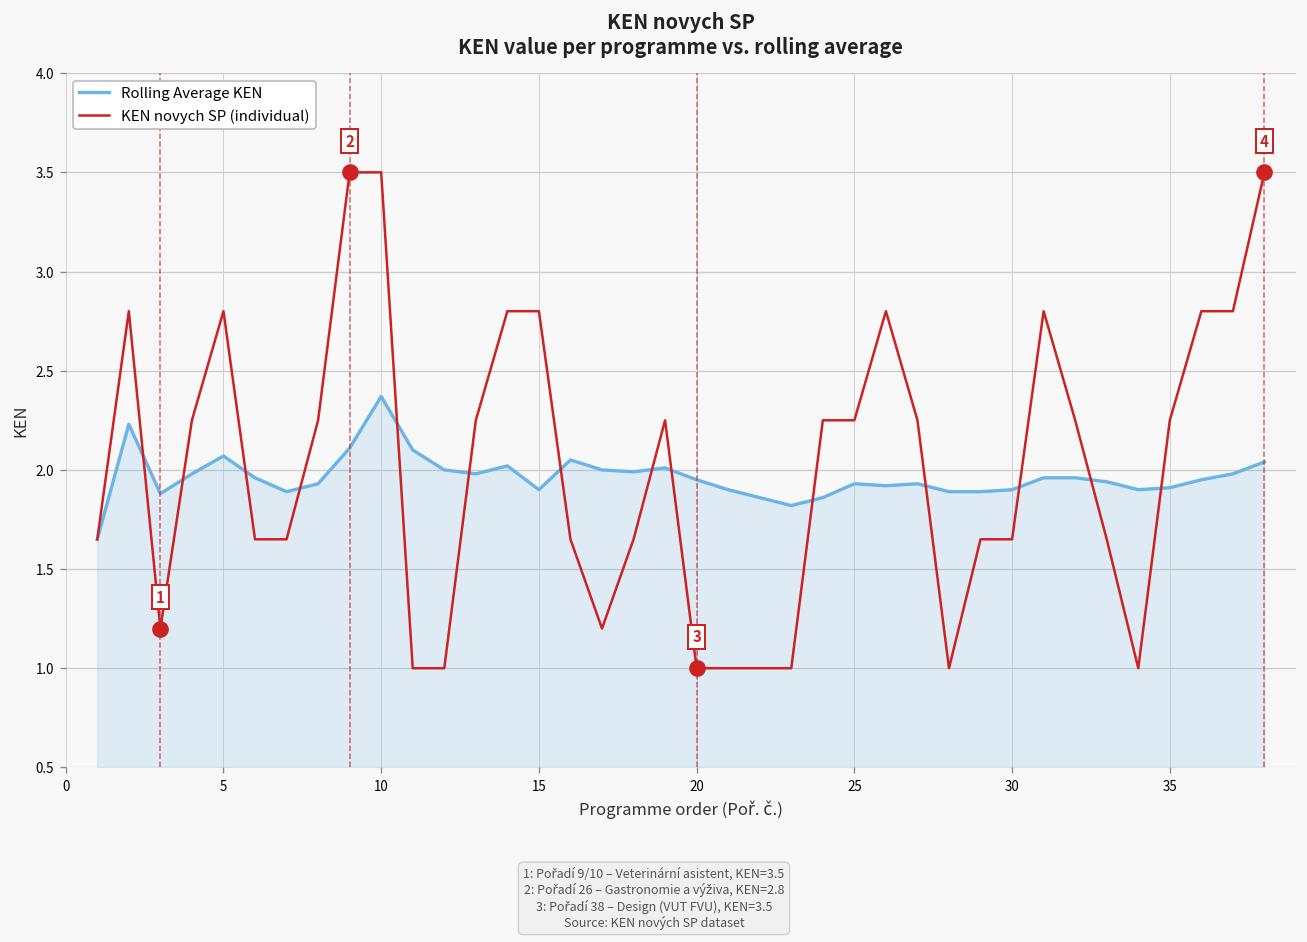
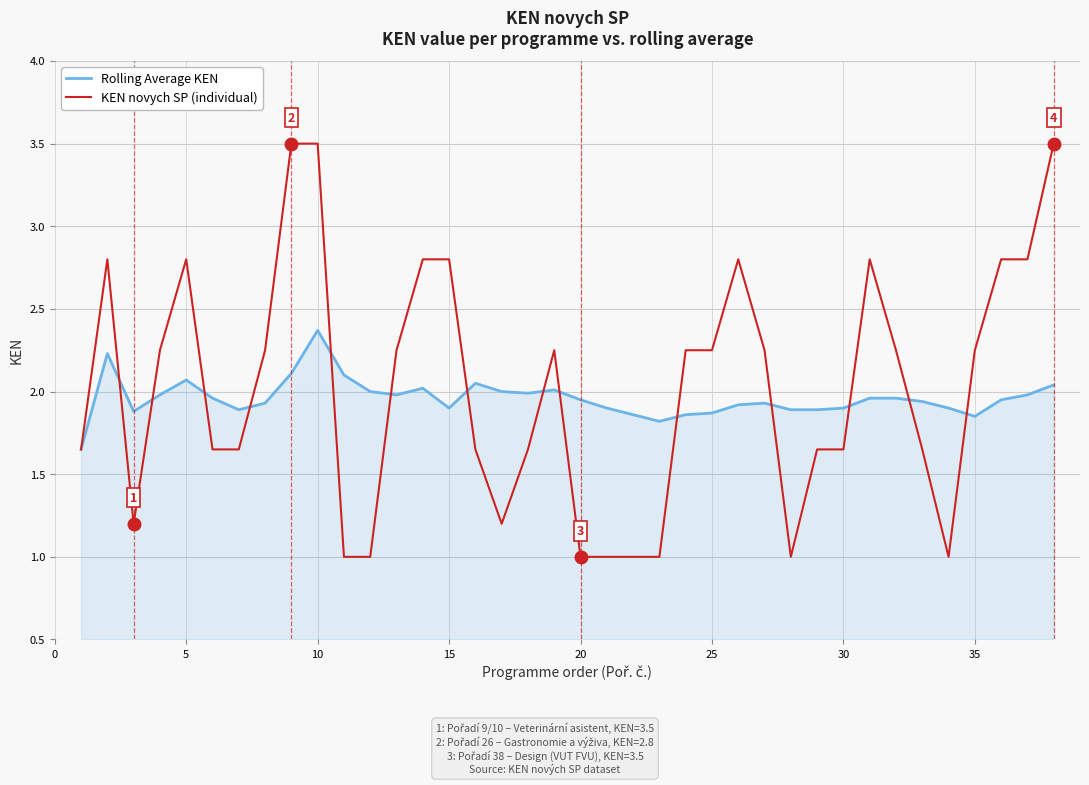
  {
    "Rolling Average KEN": {
      "5": 2.07,
      "10": 2.37,
      "15": 1.90,
      "20": 1.95,
-     "25": 1.93,
+     "25": 1.87,
      "30": 1.90,
-     "35": 1.91
+     "35": 1.85
    }
  }
